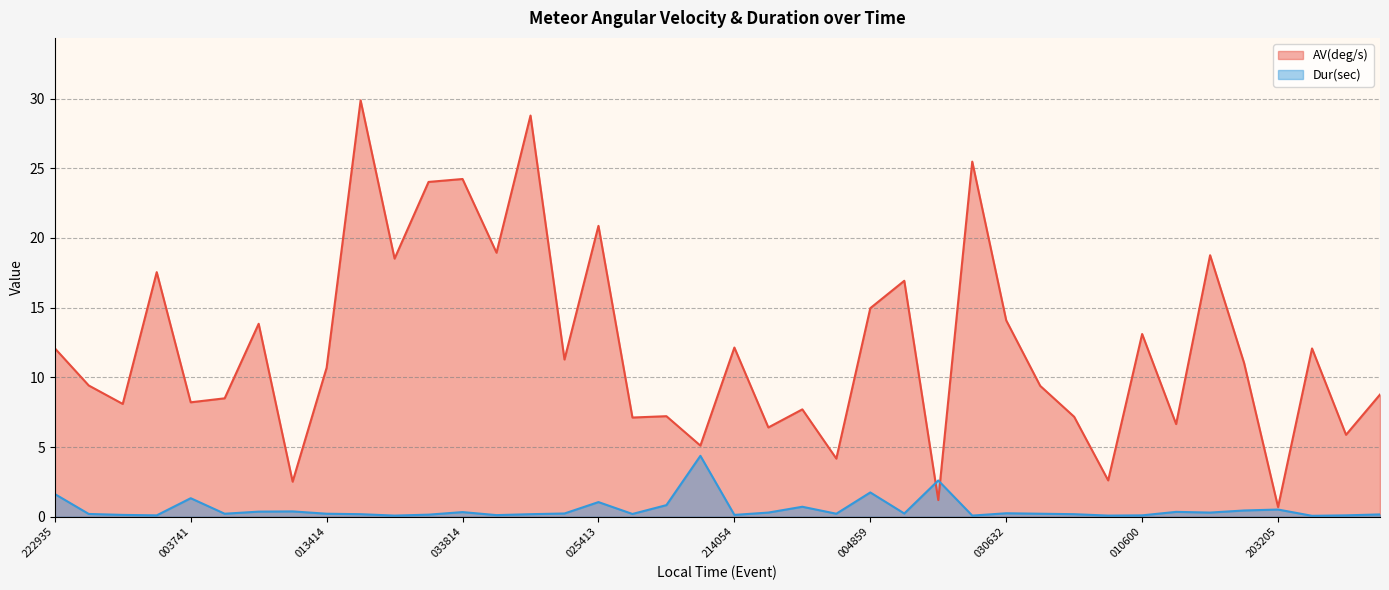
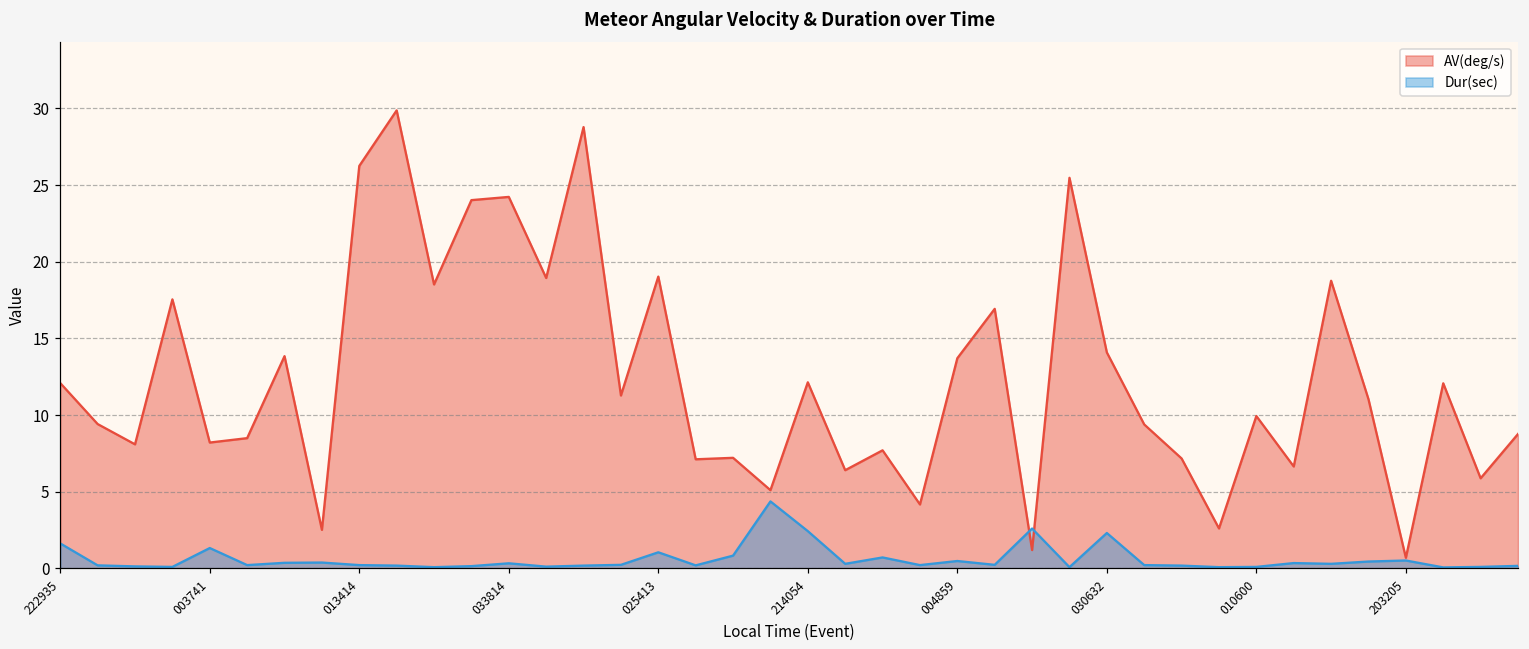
  {
    "AV(deg/s)": {
      "222935": 12.1,
      "003741": 8.2,
-     "013414": 10.7,
+     "013414": 26.3,
      "033814": 24.2,
-     "025413": 20.9,
+     "025413": 19.0,
      "214054": 12.1,
-     "004859": 15.0,
+     "004859": 13.7,
      "030632": 14.1,
-     "010600": 13.1
+     "010600": 9.9
    },
    "Dur(sec)": {
      "222935": 1.6,
      "003741": 1.3,
      "013414": 0.2,
      "033814": 0.3,
      "025413": 1.1,
-     "214054": 0.1,
-     "004859": 1.7,
-     "030632": 0.3,
+     "214054": 2.4,
+     "004859": 0.5,
+     "030632": 2.3,
      "010600": 0.1
    }
  }
